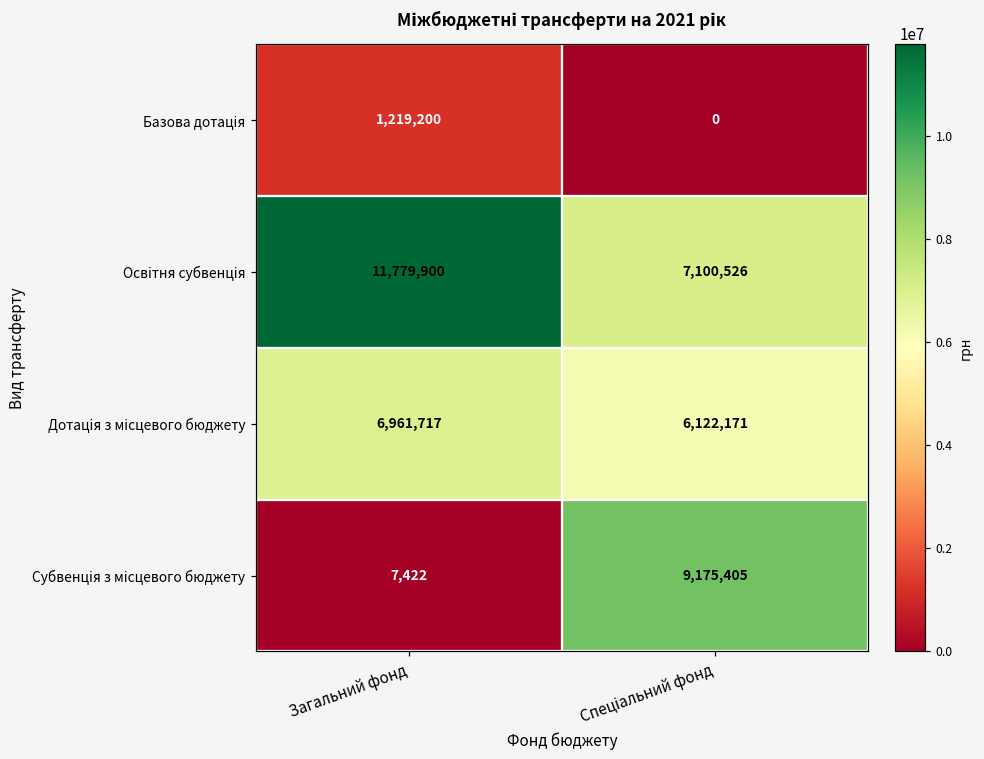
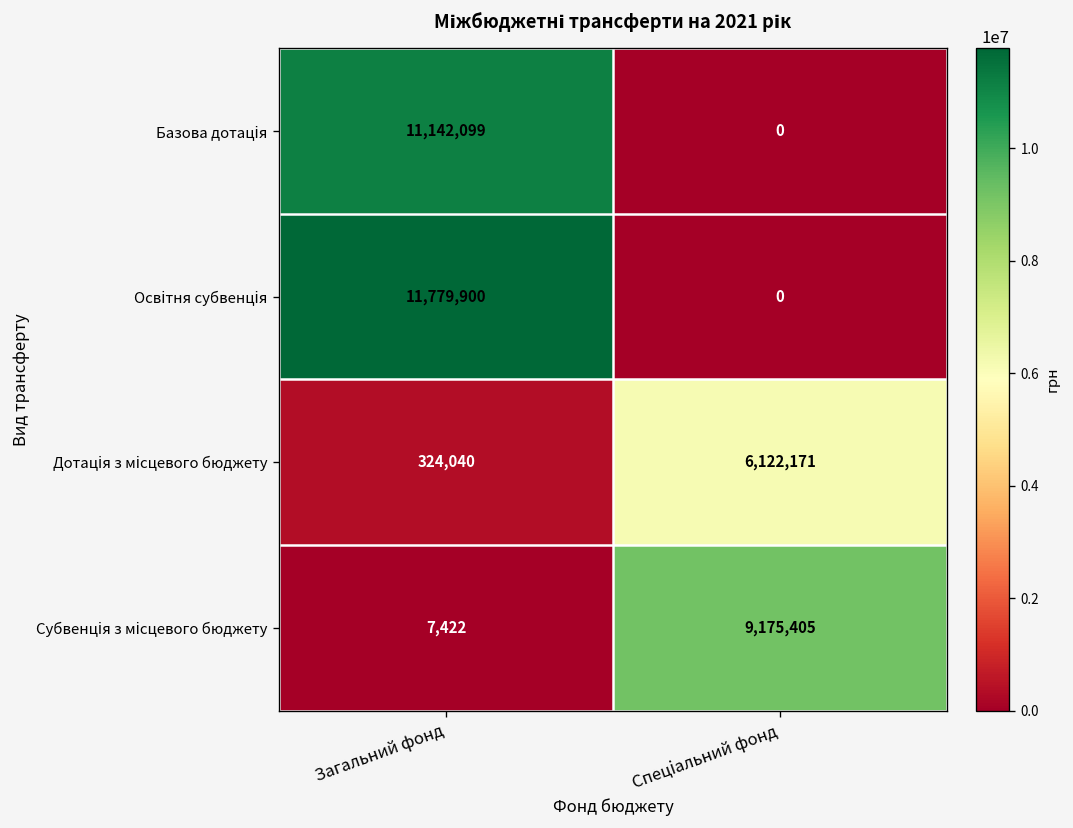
  {
    "Базова дотація": {
-     "Загальний фонд": "1,219,200",
+     "Загальний фонд": "11,142,099",
      "Спеціальний фонд": "0"
    },
    "Освітня субвенція": {
      "Загальний фонд": "11,779,900",
-     "Спеціальний фонд": "7,100,526"
+     "Спеціальний фонд": "0"
    },
    "Дотація з місцевого бюджету": {
-     "Загальний фонд": "6,961,717",
+     "Загальний фонд": "324,040",
      "Спеціальний фонд": "6,122,171"
    },
    "Субвенція з місцевого бюджету": {
      "Загальний фонд": "7,422",
      "Спеціальний фонд": "9,175,405"
    }
  }
